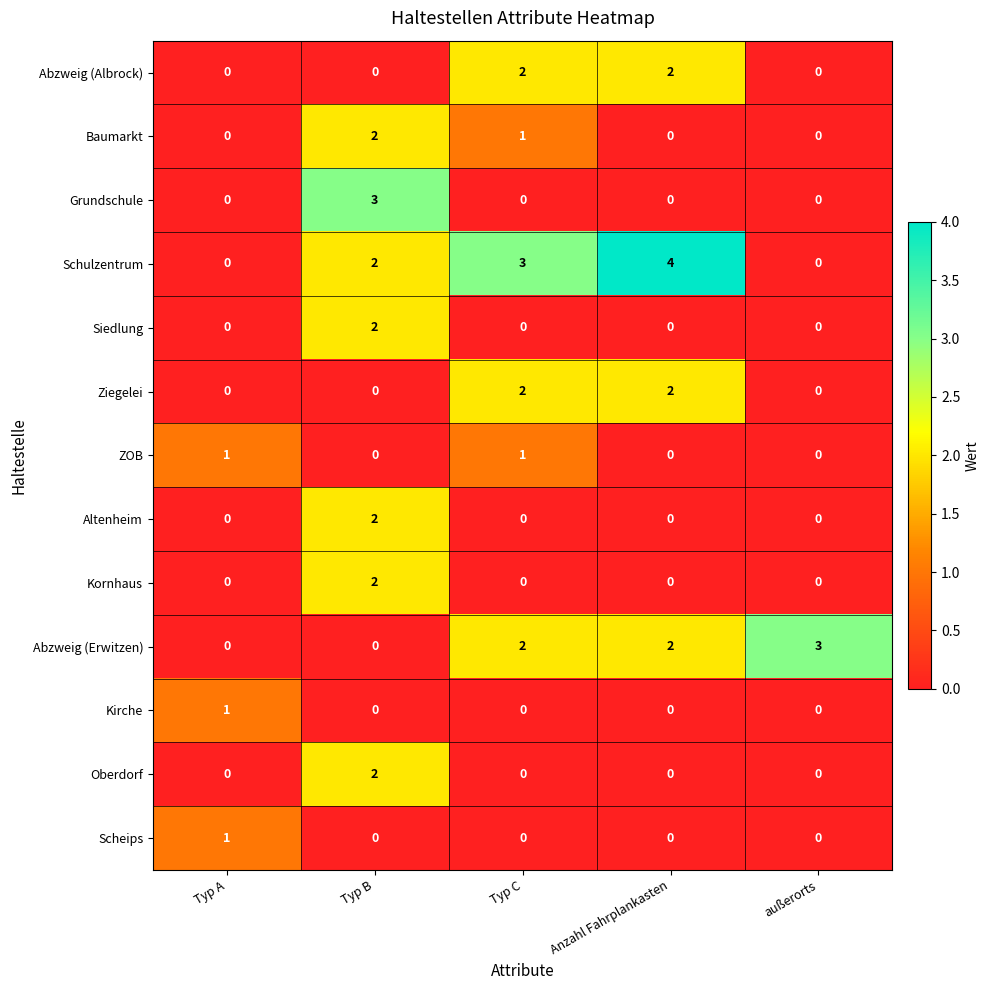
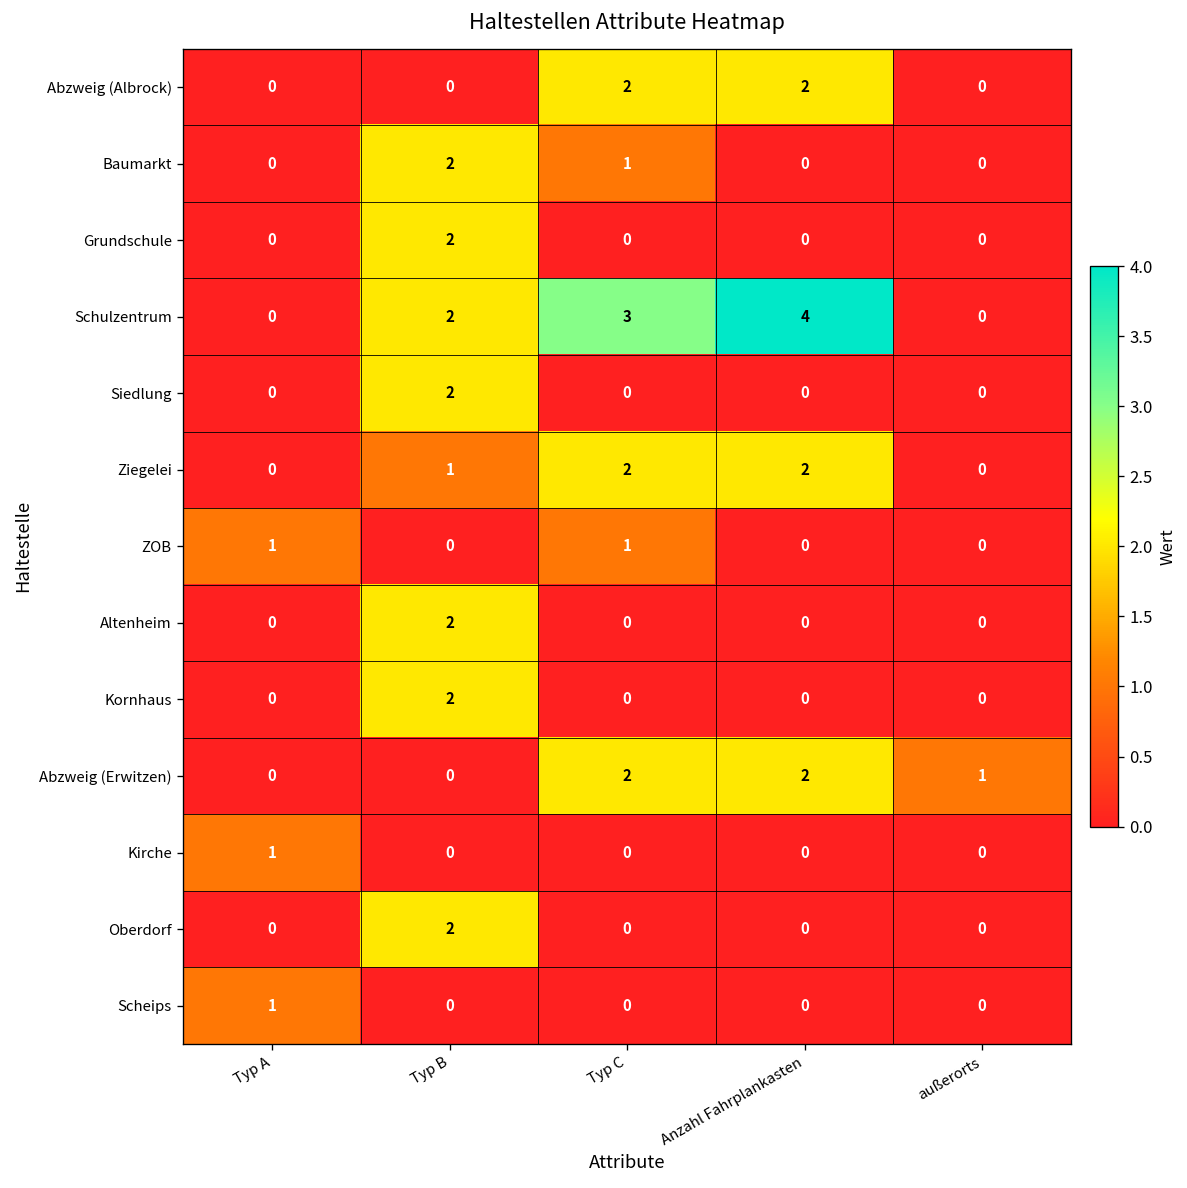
  {
    "Abzweig (Albrock)": {
      "Typ A": 0,
      "Typ B": 0,
      "Typ C": 2,
      "Anzahl Fahrplankasten": 2,
      "außerorts": 0
    },
    "Baumarkt": {
      "Typ A": 0,
      "Typ B": 2,
      "Typ C": 1,
      "Anzahl Fahrplankasten": 0,
      "außerorts": 0
    },
    "Grundschule": {
      "Typ A": 0,
-     "Typ B": 3,
+     "Typ B": 2,
      "Typ C": 0,
      "Anzahl Fahrplankasten": 0,
      "außerorts": 0
    },
    "Schulzentrum": {
      "Typ A": 0,
      "Typ B": 2,
      "Typ C": 3,
      "Anzahl Fahrplankasten": 4,
      "außerorts": 0
    },
    "Siedlung": {
      "Typ A": 0,
      "Typ B": 2,
      "Typ C": 0,
      "Anzahl Fahrplankasten": 0,
      "außerorts": 0
    },
    "Ziegelei": {
      "Typ A": 0,
-     "Typ B": 0,
+     "Typ B": 1,
      "Typ C": 2,
      "Anzahl Fahrplankasten": 2,
      "außerorts": 0
    },
    "ZOB": {
      "Typ A": 1,
      "Typ B": 0,
      "Typ C": 1,
      "Anzahl Fahrplankasten": 0,
      "außerorts": 0
    },
    "Altenheim": {
      "Typ A": 0,
      "Typ B": 2,
      "Typ C": 0,
      "Anzahl Fahrplankasten": 0,
      "außerorts": 0
    },
    "Kornhaus": {
      "Typ A": 0,
      "Typ B": 2,
      "Typ C": 0,
      "Anzahl Fahrplankasten": 0,
      "außerorts": 0
    },
    "Abzweig (Erwitzen)": {
      "Typ A": 0,
      "Typ B": 0,
      "Typ C": 2,
      "Anzahl Fahrplankasten": 2,
-     "außerorts": 3
+     "außerorts": 1
    },
    "Kirche": {
      "Typ A": 1,
      "Typ B": 0,
      "Typ C": 0,
      "Anzahl Fahrplankasten": 0,
      "außerorts": 0
    },
    "Oberdorf": {
      "Typ A": 0,
      "Typ B": 2,
      "Typ C": 0,
      "Anzahl Fahrplankasten": 0,
      "außerorts": 0
    },
    "Scheips": {
      "Typ A": 1,
      "Typ B": 0,
      "Typ C": 0,
      "Anzahl Fahrplankasten": 0,
      "außerorts": 0
    }
  }
